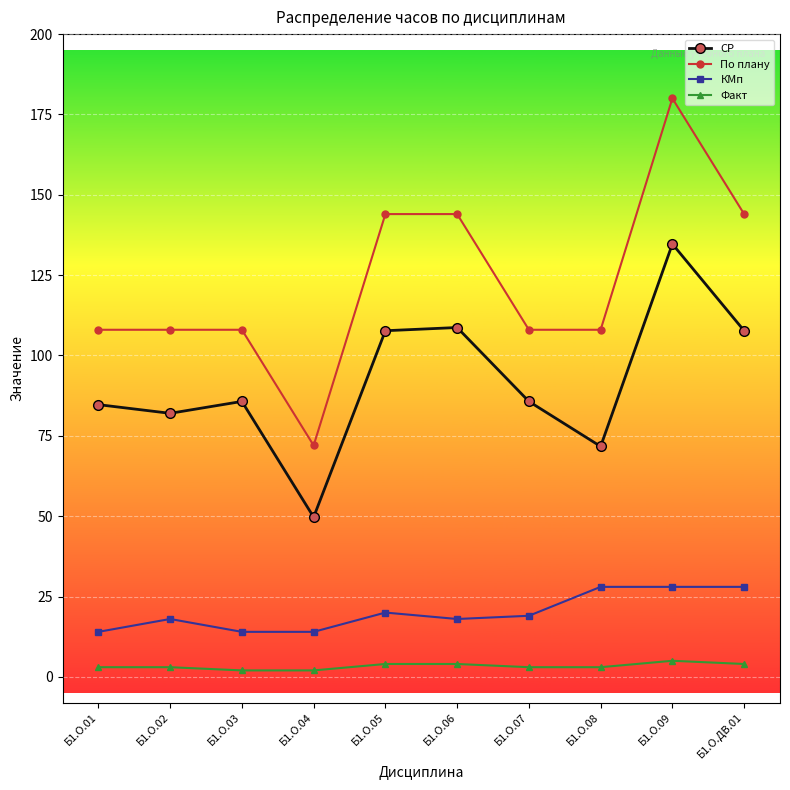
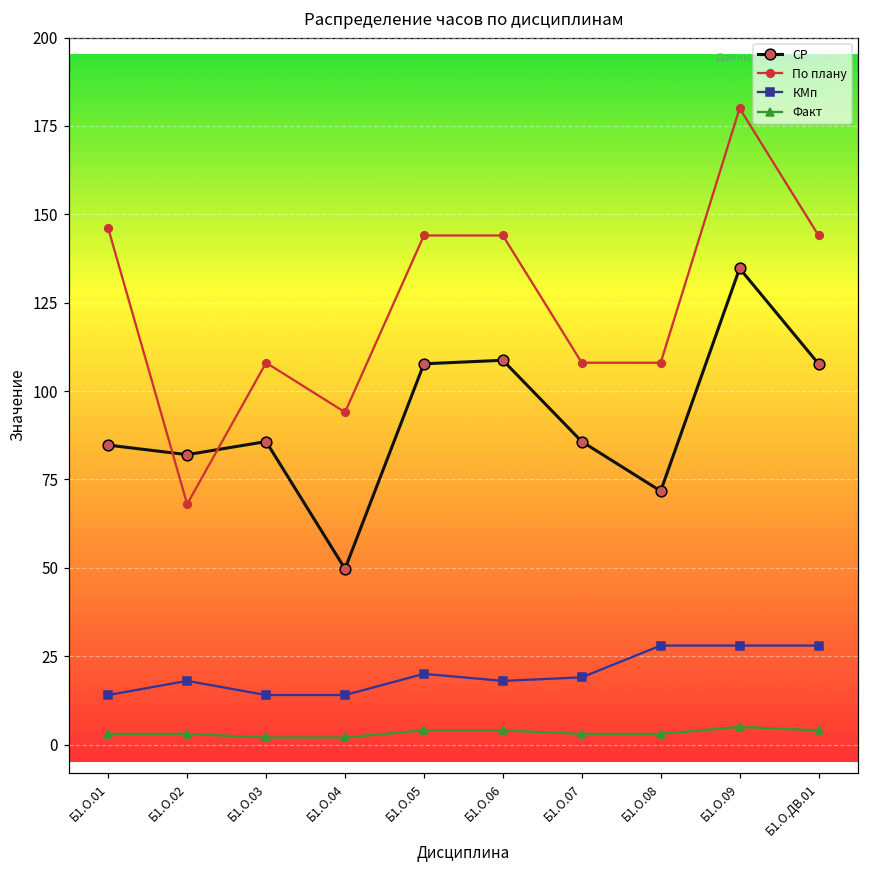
  {
    "СР": {
      "Б1.О.01": 85,
      "Б1.О.02": 82,
      "Б1.О.03": 86,
      "Б1.О.04": 50,
      "Б1.О.05": 108,
      "Б1.О.06": 109,
      "Б1.О.07": 86,
      "Б1.О.08": 72,
      "Б1.О.09": 135,
      "Б1.О.ДВ.01": 108
    },
    "По плану": {
-     "Б1.О.01": 108,
-     "Б1.О.02": 108,
+     "Б1.О.01": 146,
+     "Б1.О.02": 68,
      "Б1.О.03": 108,
-     "Б1.О.04": 72,
+     "Б1.О.04": 94,
      "Б1.О.05": 144,
      "Б1.О.06": 144,
      "Б1.О.07": 108,
      "Б1.О.08": 108,
      "Б1.О.09": 180,
      "Б1.О.ДВ.01": 144
    },
    "КМп": {
      "Б1.О.01": 14,
      "Б1.О.02": 18,
      "Б1.О.03": 14,
      "Б1.О.04": 14,
      "Б1.О.05": 20,
      "Б1.О.06": 18,
      "Б1.О.07": 19,
      "Б1.О.08": 28,
      "Б1.О.09": 28,
      "Б1.О.ДВ.01": 28
    },
    "Факт": {
      "Б1.О.01": 3,
      "Б1.О.02": 3,
      "Б1.О.03": 2,
      "Б1.О.04": 2,
      "Б1.О.05": 4,
      "Б1.О.06": 4,
      "Б1.О.07": 3,
      "Б1.О.08": 3,
      "Б1.О.09": 5,
      "Б1.О.ДВ.01": 4
    }
  }
